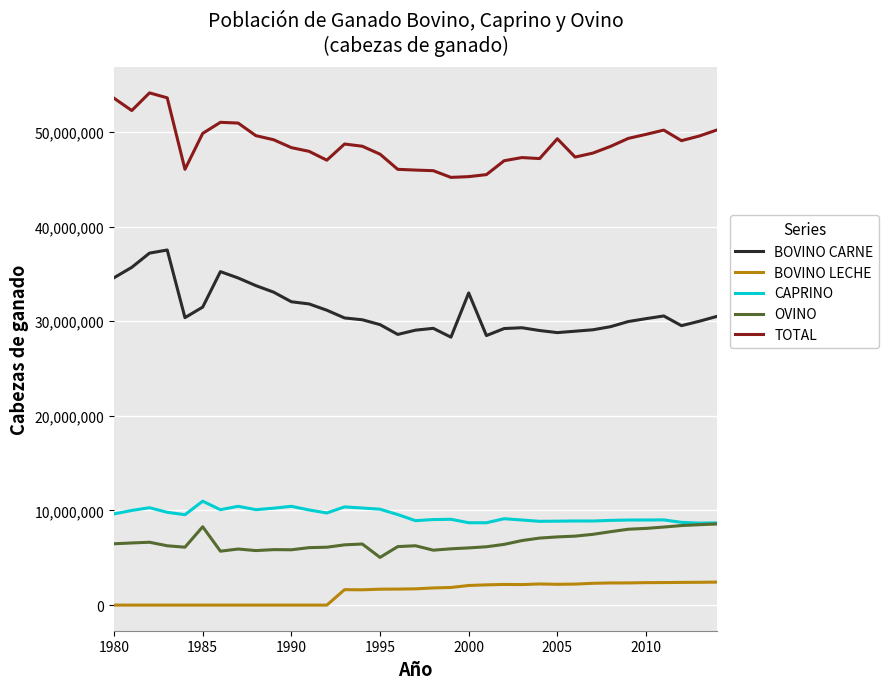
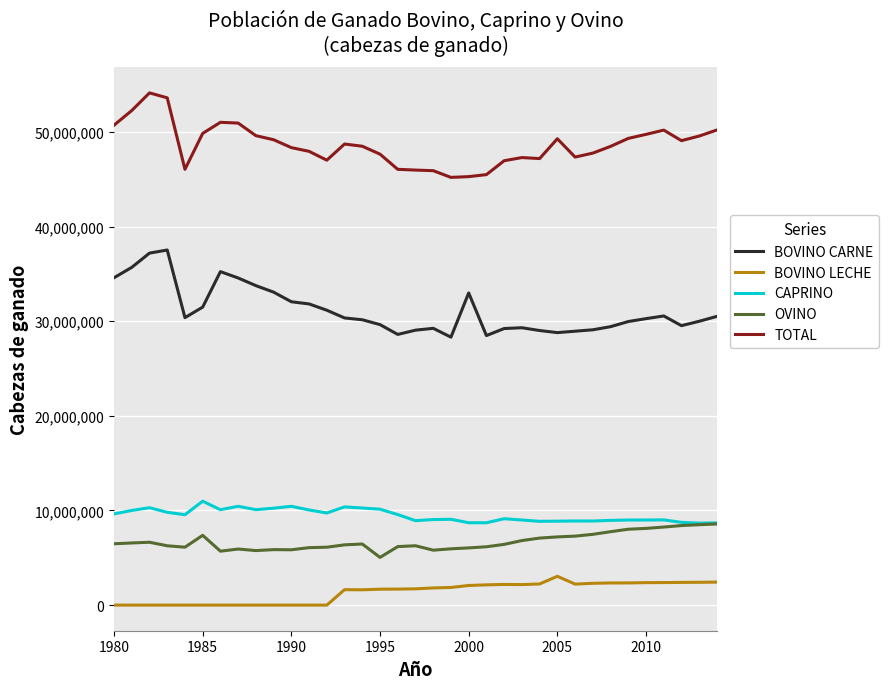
  {
    "BOVINO CARNE": {
      "1980": "35,000,000",
      "1985": "31,000,000",
      "1990": "32,000,000",
      "1995": "30,000,000",
      "2000": "33,000,000",
      "2005": "29,000,000",
      "2010": "30,000,000"
    },
    "BOVINO LECHE": {
      "1980": "0",
      "1985": "0",
      "1990": "0",
      "1995": "2,000,000",
      "2000": "2,000,000",
-     "2005": "2,000,000",
+     "2005": "3,000,000",
      "2010": "2,000,000"
    },
    "CAPRINO": {
      "1980": "10,000,000",
      "1985": "11,000,000",
      "1990": "10,000,000",
      "1995": "10,000,000",
      "2000": "9,000,000",
      "2005": "9,000,000",
      "2010": "9,000,000"
    },
    "OVINO": {
      "1980": "6,000,000",
-     "1985": "8,000,000",
+     "1985": "7,000,000",
      "1990": "6,000,000",
      "1995": "5,000,000",
      "2000": "6,000,000",
      "2005": "7,000,000",
      "2010": "8,000,000"
    },
    "TOTAL": {
-     "1980": "54,000,000",
+     "1980": "51,000,000",
      "1985": "50,000,000",
      "1990": "48,000,000",
      "1995": "48,000,000",
      "2000": "45,000,000",
      "2005": "49,000,000",
      "2010": "50,000,000"
    }
  }
